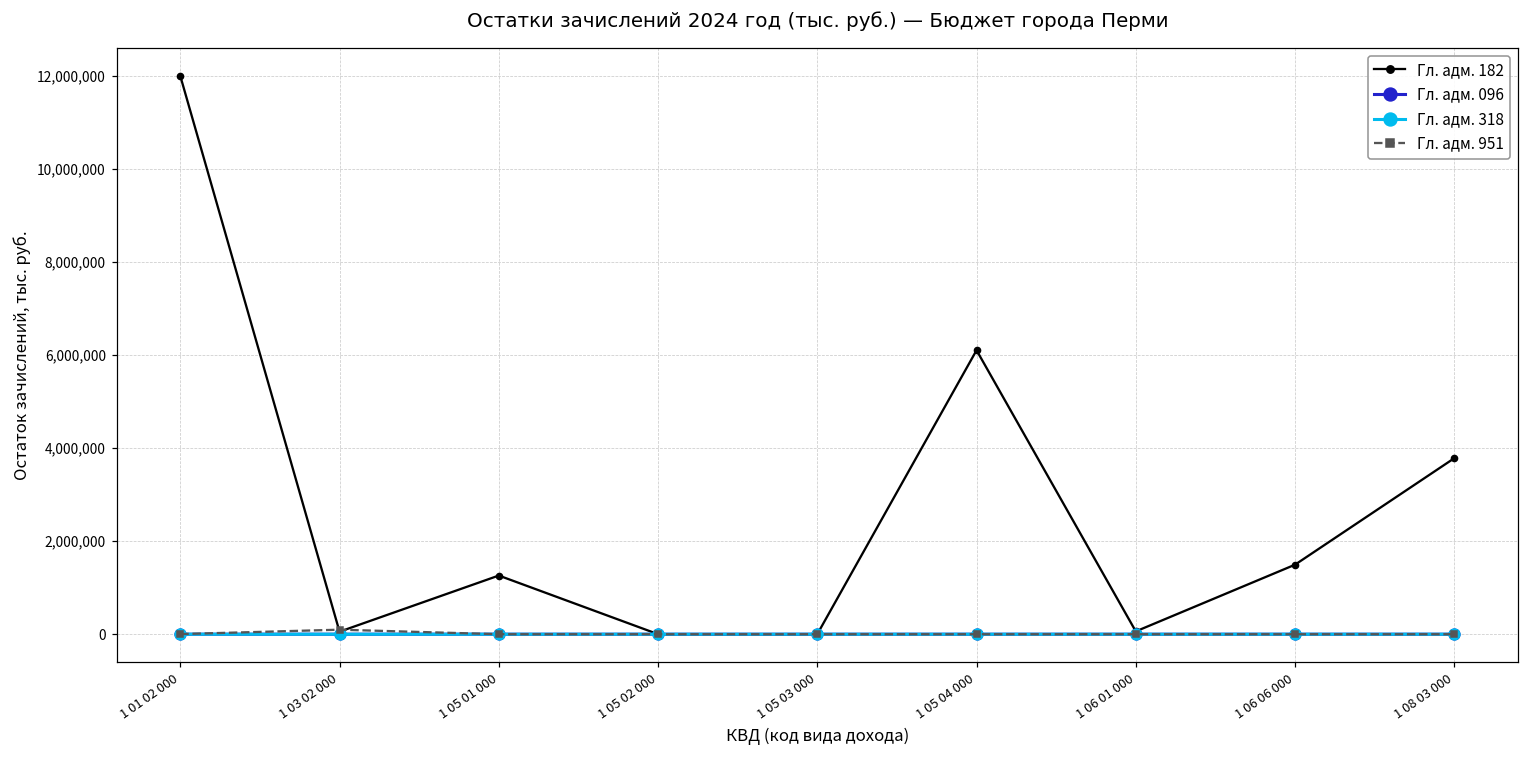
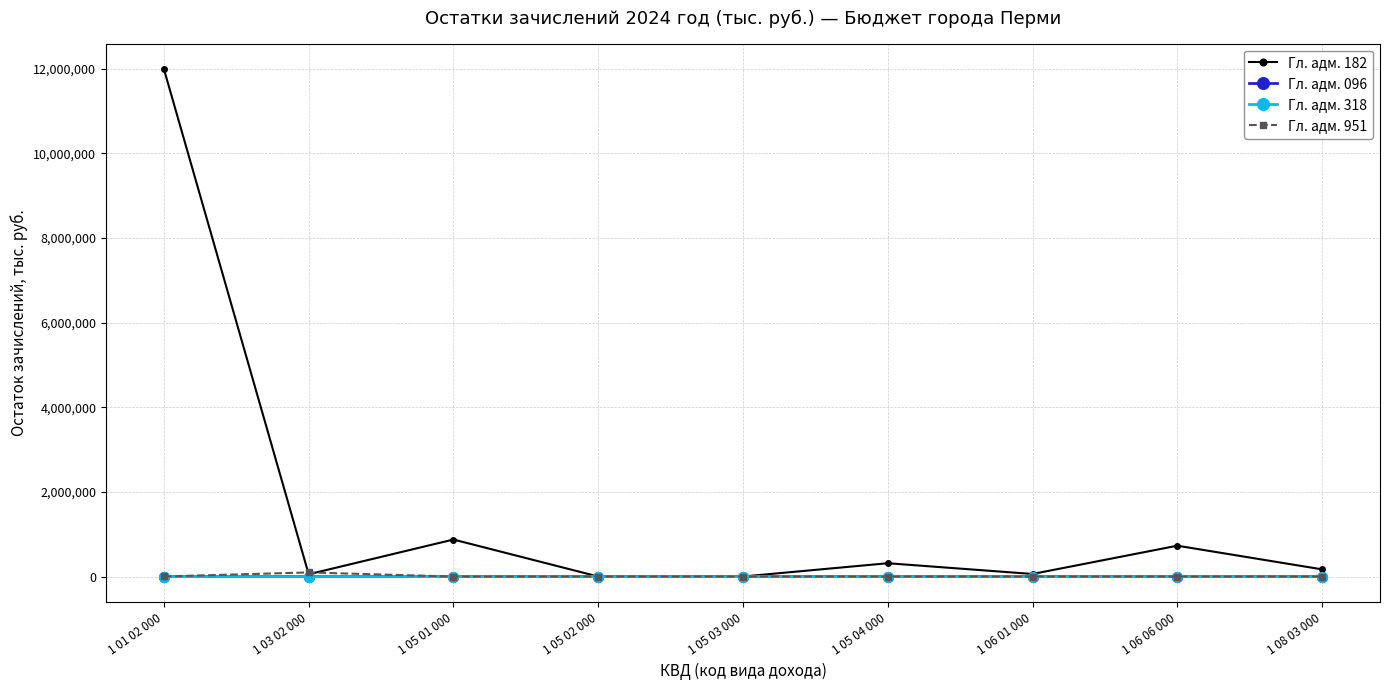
  {
    "Гл. адм. 182": {
      "1 01 02 000": "12,000,000",
-     "1 05 01 000": "1,300,000",
-     "1 05 04 000": "6,100,000",
+     "1 05 01 000": "900,000",
+     "1 05 04 000": "300,000",
      "1 06 01 000": "100,000",
-     "1 06 06 000": "1,500,000",
-     "1 08 03 000": "3,800,000"
+     "1 06 06 000": "700,000",
+     "1 08 03 000": "200,000"
    }
  }
